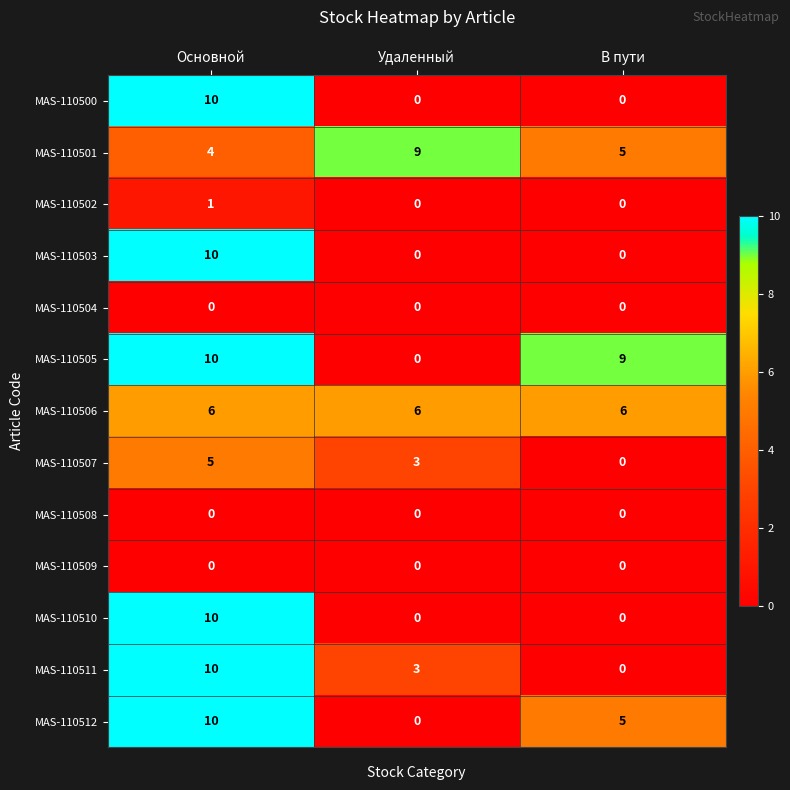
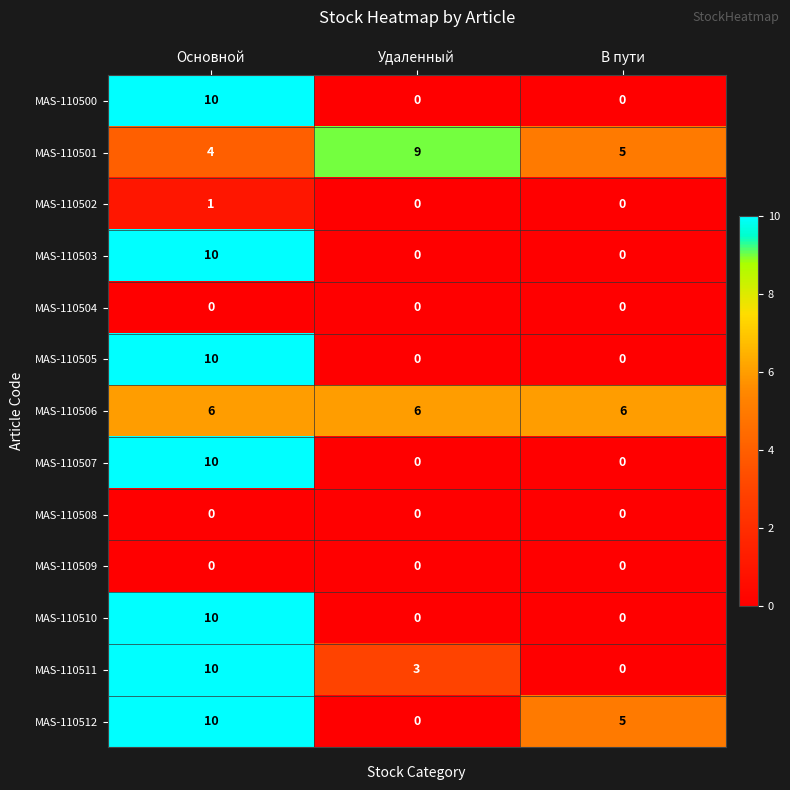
  {
    "MAS-110500": {
      "Основной": 10,
      "Удаленный": 0,
      "В пути": 0
    },
    "MAS-110501": {
      "Основной": 4,
      "Удаленный": 9,
      "В пути": 5
    },
    "MAS-110502": {
      "Основной": 1,
      "Удаленный": 0,
      "В пути": 0
    },
    "MAS-110503": {
      "Основной": 10,
      "Удаленный": 0,
      "В пути": 0
    },
    "MAS-110504": {
      "Основной": 0,
      "Удаленный": 0,
      "В пути": 0
    },
    "MAS-110505": {
      "Основной": 10,
      "Удаленный": 0,
-     "В пути": 9
+     "В пути": 0
    },
    "MAS-110506": {
      "Основной": 6,
      "Удаленный": 6,
      "В пути": 6
    },
    "MAS-110507": {
-     "Основной": 5,
-     "Удаленный": 3,
+     "Основной": 10,
+     "Удаленный": 0,
      "В пути": 0
    },
    "MAS-110508": {
      "Основной": 0,
      "Удаленный": 0,
      "В пути": 0
    },
    "MAS-110509": {
      "Основной": 0,
      "Удаленный": 0,
      "В пути": 0
    },
    "MAS-110510": {
      "Основной": 10,
      "Удаленный": 0,
      "В пути": 0
    },
    "MAS-110511": {
      "Основной": 10,
      "Удаленный": 3,
      "В пути": 0
    },
    "MAS-110512": {
      "Основной": 10,
      "Удаленный": 0,
      "В пути": 5
    }
  }
